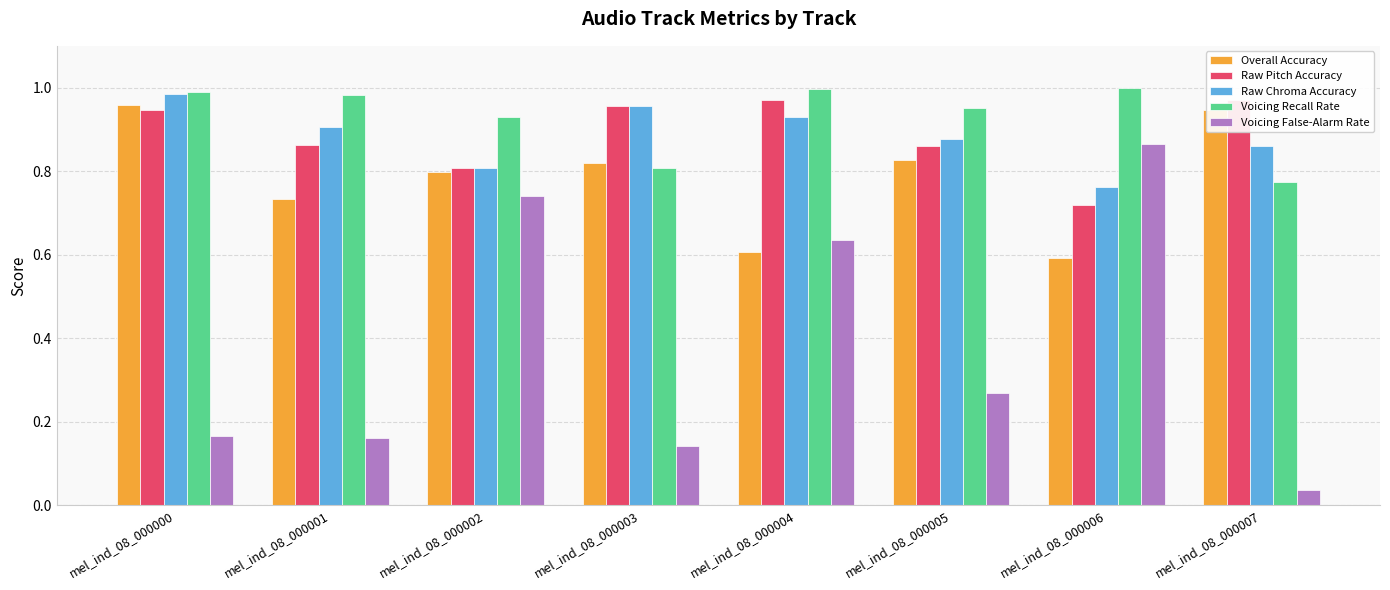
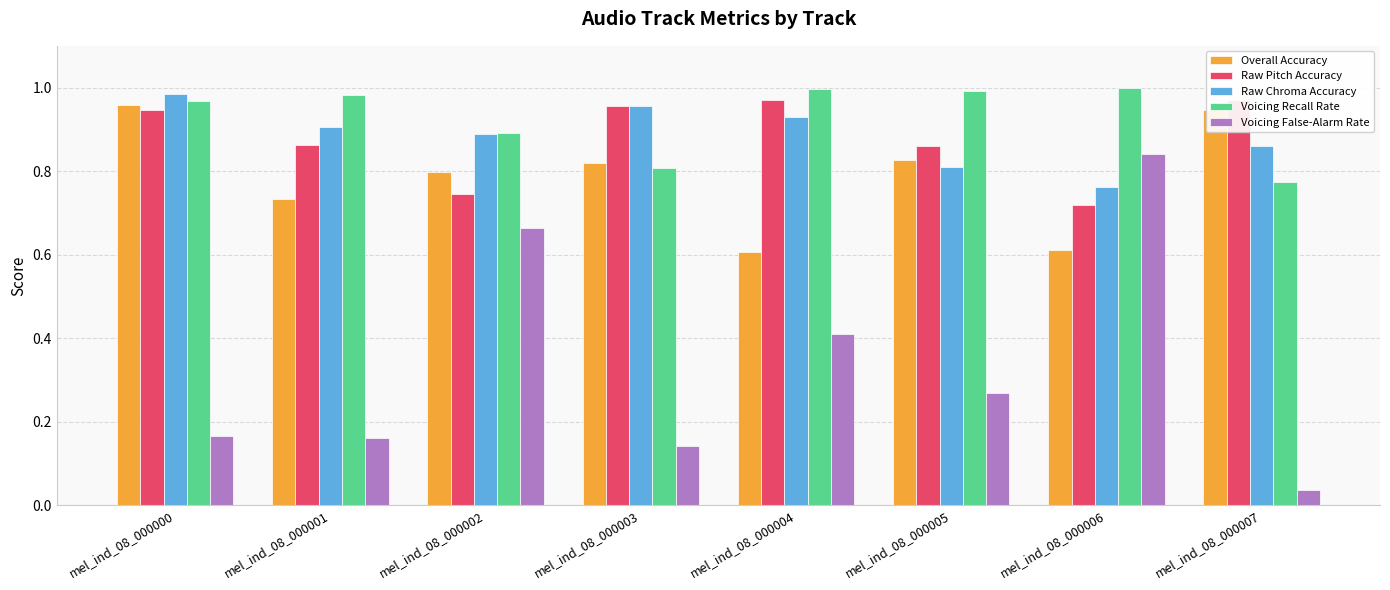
  {
    "Overall Accuracy": {
      "mel_ind_08_000000": 0.96,
      "mel_ind_08_000001": 0.73,
      "mel_ind_08_000002": 0.80,
      "mel_ind_08_000003": 0.82,
      "mel_ind_08_000004": 0.61,
      "mel_ind_08_000005": 0.83,
-     "mel_ind_08_000006": 0.59
+     "mel_ind_08_000006": 0.61
    },
    "Raw Pitch Accuracy": {
      "mel_ind_08_000000": 0.95,
      "mel_ind_08_000001": 0.86,
-     "mel_ind_08_000002": 0.81,
+     "mel_ind_08_000002": 0.74,
      "mel_ind_08_000003": 0.96,
      "mel_ind_08_000004": 0.97,
      "mel_ind_08_000005": 0.86,
      "mel_ind_08_000006": 0.72
    },
    "Raw Chroma Accuracy": {
      "mel_ind_08_000000": 0.98,
      "mel_ind_08_000001": 0.90,
-     "mel_ind_08_000002": 0.81,
+     "mel_ind_08_000002": 0.89,
      "mel_ind_08_000003": 0.96,
      "mel_ind_08_000004": 0.93,
-     "mel_ind_08_000005": 0.88,
+     "mel_ind_08_000005": 0.81,
      "mel_ind_08_000006": 0.76,
      "mel_ind_08_000007": 0.86
    },
    "Voicing Recall Rate": {
-     "mel_ind_08_000000": 0.99,
+     "mel_ind_08_000000": 0.97,
      "mel_ind_08_000001": 0.98,
-     "mel_ind_08_000002": 0.93,
+     "mel_ind_08_000002": 0.89,
      "mel_ind_08_000003": 0.81,
      "mel_ind_08_000004": 1.00,
-     "mel_ind_08_000005": 0.95,
+     "mel_ind_08_000005": 0.99,
      "mel_ind_08_000006": 1.00,
      "mel_ind_08_000007": 0.77
    },
    "Voicing False-Alarm Rate": {
      "mel_ind_08_000000": 0.17,
      "mel_ind_08_000001": 0.16,
-     "mel_ind_08_000002": 0.74,
+     "mel_ind_08_000002": 0.66,
      "mel_ind_08_000003": 0.14,
-     "mel_ind_08_000004": 0.64,
+     "mel_ind_08_000004": 0.41,
      "mel_ind_08_000005": 0.27,
-     "mel_ind_08_000006": 0.87,
+     "mel_ind_08_000006": 0.84,
      "mel_ind_08_000007": 0.04
    }
  }
